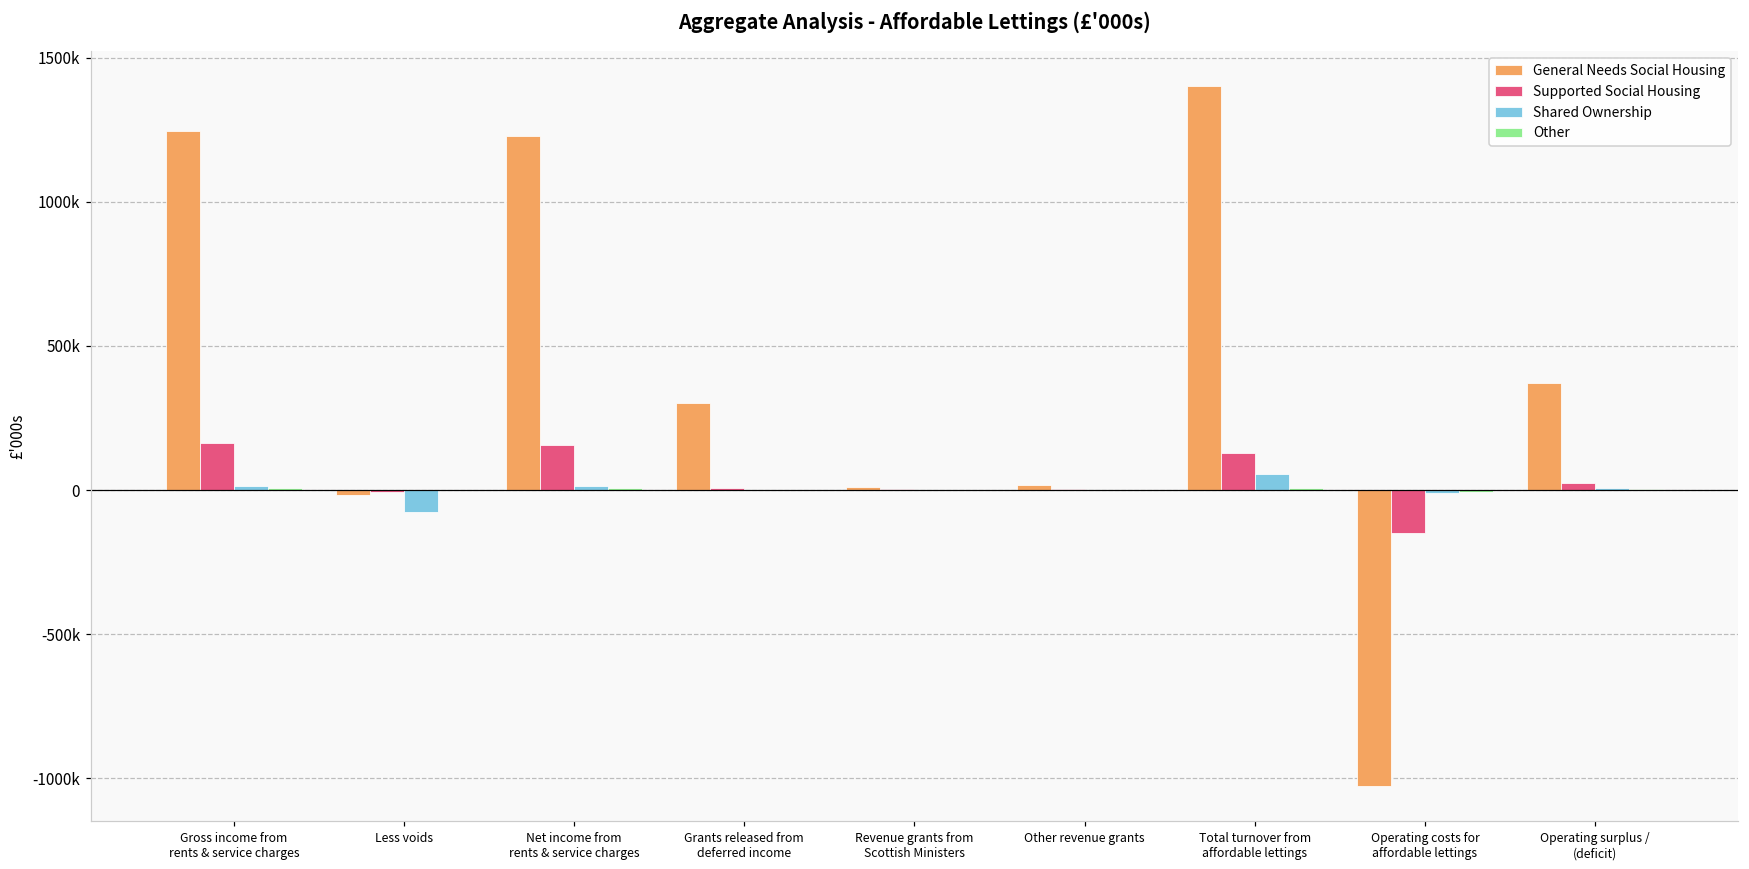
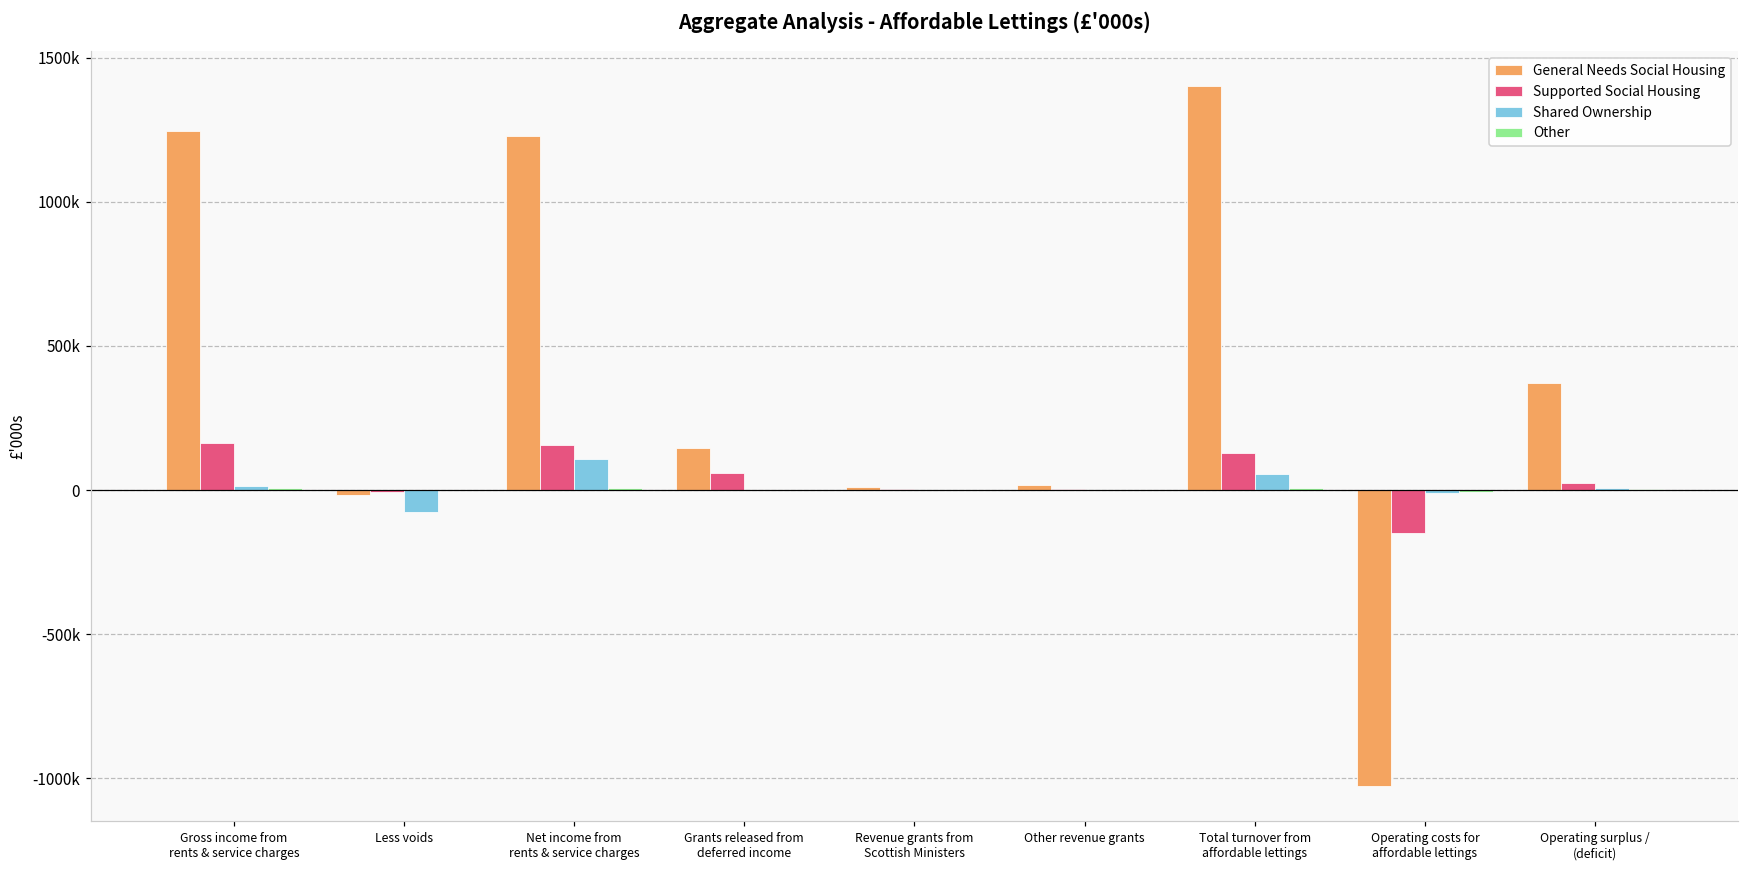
  {
    "General Needs Social Housing": {
      "Gross income from rents & service charges": 1250000,
      "Less voids": -20000,
      "Net income from rents & service charges": 1230000,
-     "Grants released from deferred income": 300000,
+     "Grants released from deferred income": 150000,
      "Revenue grants from Scottish Ministers": 10000,
      "Other revenue grants": 20000,
      "Total turnover from affordable lettings": 1400000,
      "Operating costs for affordable lettings": -1030000,
      "Operating surplus / (deficit)": 370000
    },
    "Supported Social Housing": {
      "Gross income from rents & service charges": 160000,
      "Net income from rents & service charges": 160000,
-     "Grants released from deferred income": 10000,
+     "Grants released from deferred income": 60000,
      "Total turnover from affordable lettings": 130000,
      "Operating costs for affordable lettings": -150000,
      "Operating surplus / (deficit)": 20000
    },
    "Shared Ownership": {
      "Gross income from rents & service charges": 10000,
      "Less voids": -70000,
-     "Net income from rents & service charges": 10000,
+     "Net income from rents & service charges": 110000,
      "Revenue grants from Scottish Ministers": 0,
      "Total turnover from affordable lettings": 60000
    },
    "Other": {
      "Revenue grants from Scottish Ministers": 0
    }
  }
